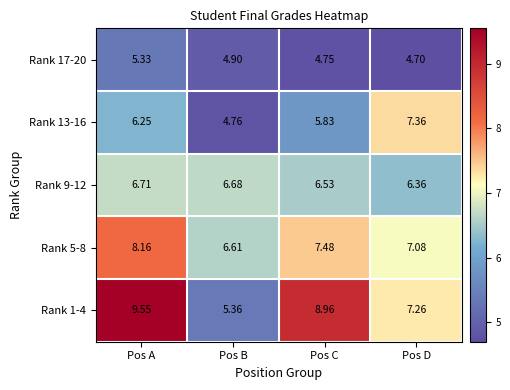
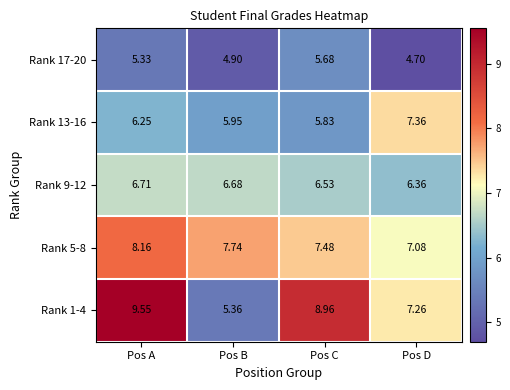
  {
    "Rank 17-20": {
      "Pos A": 5.33,
      "Pos B": 4.90,
-     "Pos C": 4.75,
+     "Pos C": 5.68,
      "Pos D": 4.70
    },
    "Rank 13-16": {
      "Pos A": 6.25,
-     "Pos B": 4.76,
+     "Pos B": 5.95,
      "Pos C": 5.83,
      "Pos D": 7.36
    },
    "Rank 9-12": {
      "Pos A": 6.71,
      "Pos B": 6.68,
      "Pos C": 6.53,
      "Pos D": 6.36
    },
    "Rank 5-8": {
      "Pos A": 8.16,
-     "Pos B": 6.61,
+     "Pos B": 7.74,
      "Pos C": 7.48,
      "Pos D": 7.08
    },
    "Rank 1-4": {
      "Pos A": 9.55,
      "Pos B": 5.36,
      "Pos C": 8.96,
      "Pos D": 7.26
    }
  }
